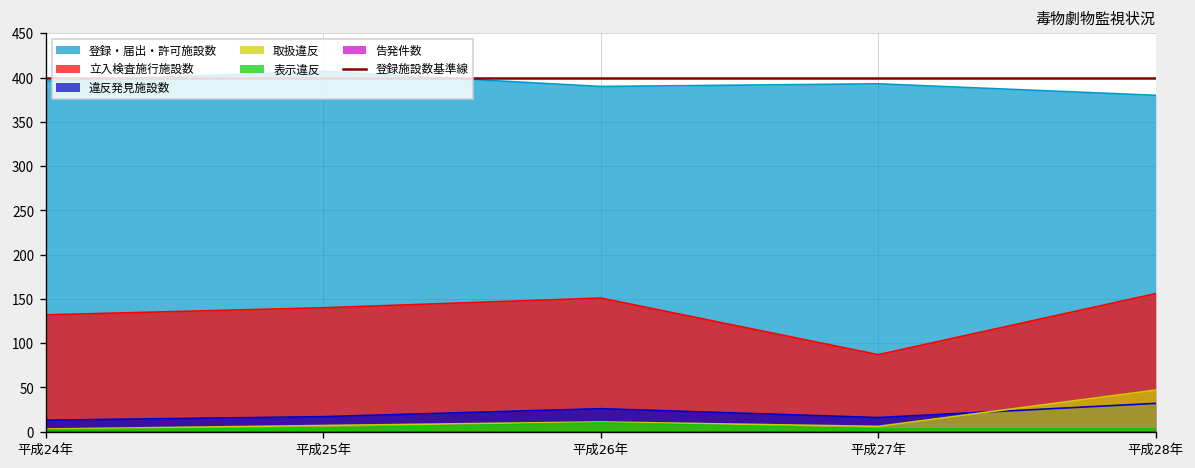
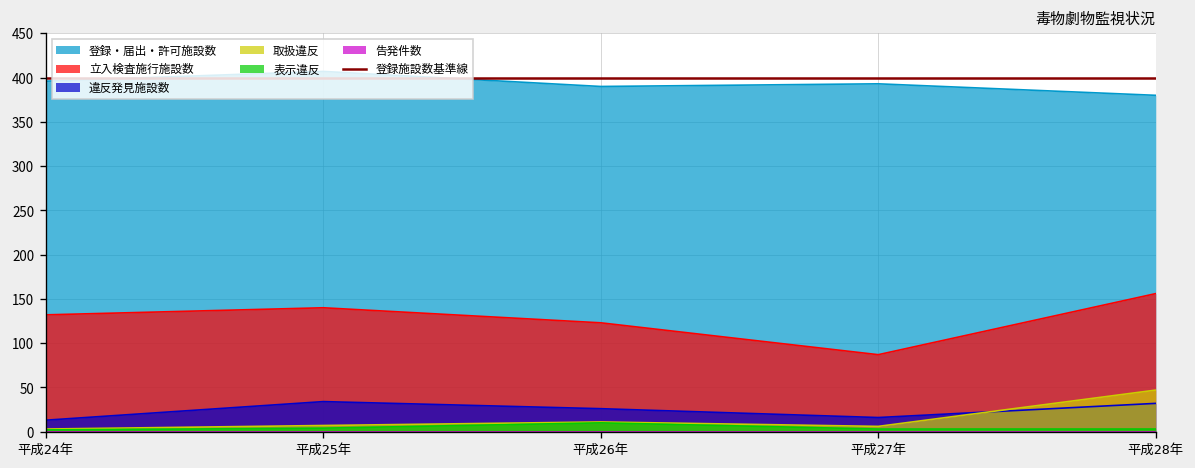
  {
    "登録・届出・許可施設数": {
      "平成24年": 400,
      "平成26年": 390,
      "平成27年": 390,
      "平成28年": 380
    },
    "立入検査施行施設数": {
      "平成24年": 130,
      "平成25年": 140,
-     "平成26年": 150,
+     "平成26年": 120,
      "平成27年": 90,
      "平成28年": 160
    },
    "違反発見施設数": {
      "平成24年": 10,
-     "平成25年": 20,
+     "平成25年": 30,
      "平成26年": 30,
      "平成27年": 20,
      "平成28年": 30
    },
    "取扱違反": {
      "平成28年": 50
    },
    "告発件数": {
      "平成25年": 0,
      "平成26年": 0
    }
  }
